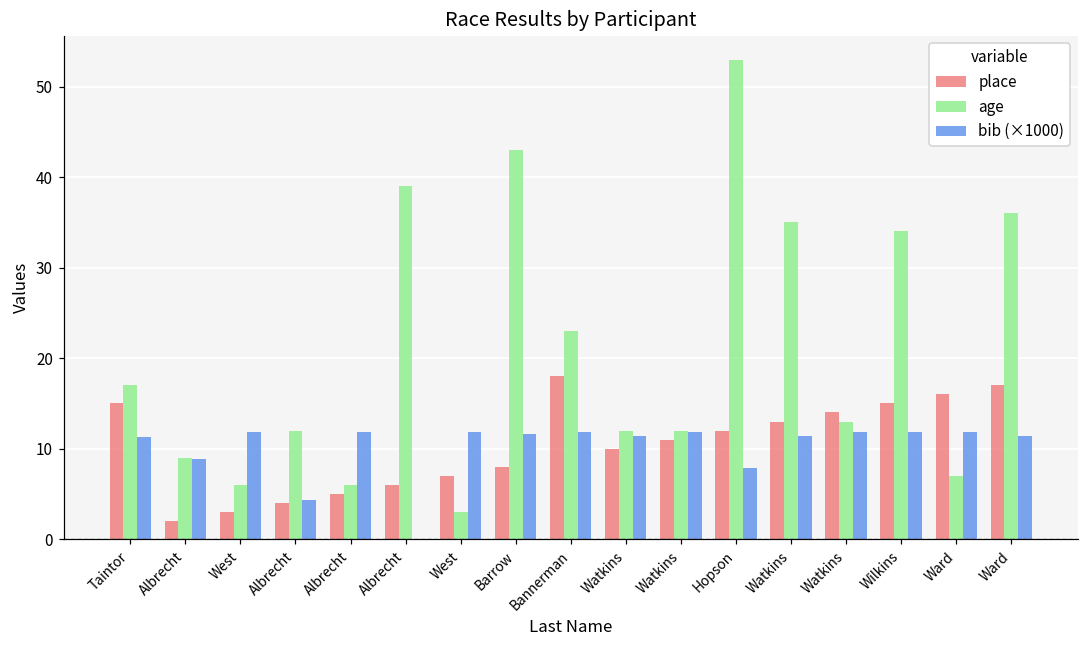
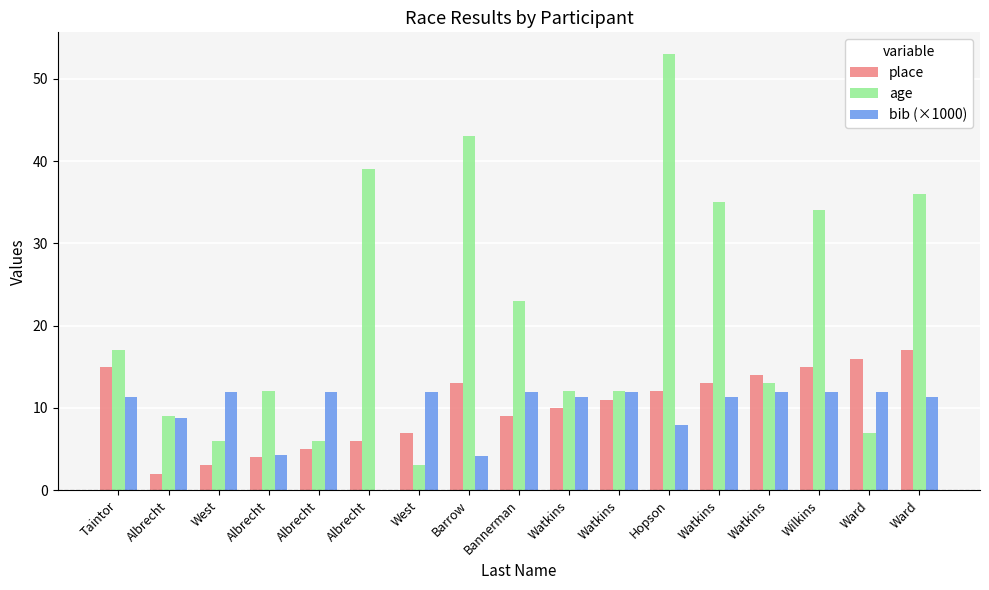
  {
    "place": {
      "Taintor": 15,
-     "Barrow": 8,
-     "Bannerman": 18,
+     "Barrow": 13,
+     "Bannerman": 9,
      "Hopson": 12,
      "Wilkins": 15
    },
    "age": {
      "Taintor": 17,
      "Barrow": 43,
      "Bannerman": 23,
      "Hopson": 53,
      "Wilkins": 34
    },
    "bib (×1000)": {
      "Taintor": 11,
-     "Barrow": 12,
+     "Barrow": 4,
      "Bannerman": 12,
      "Hopson": 8,
      "Wilkins": 12
    }
  }
